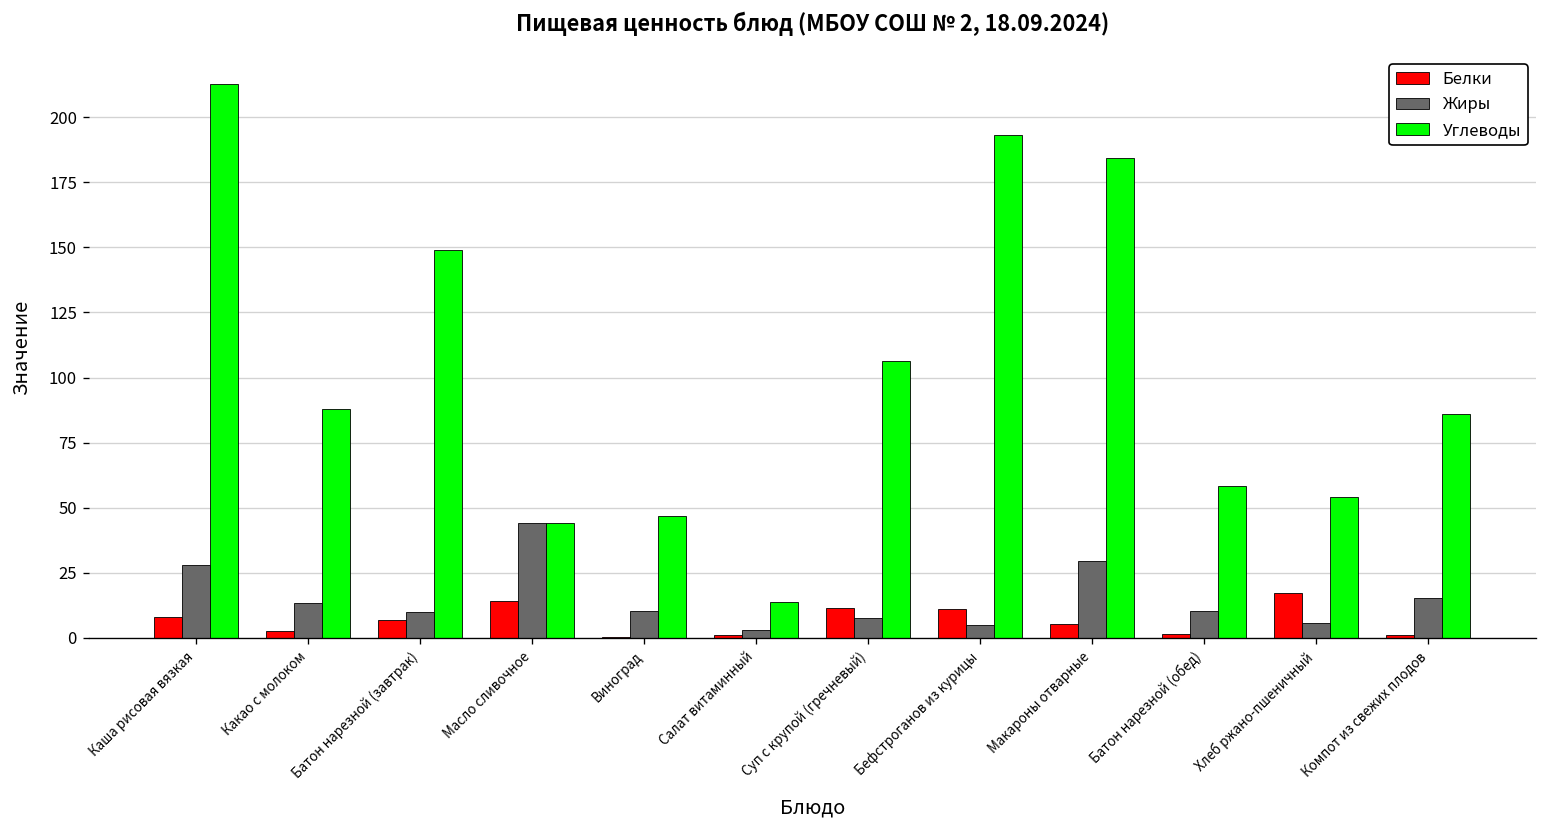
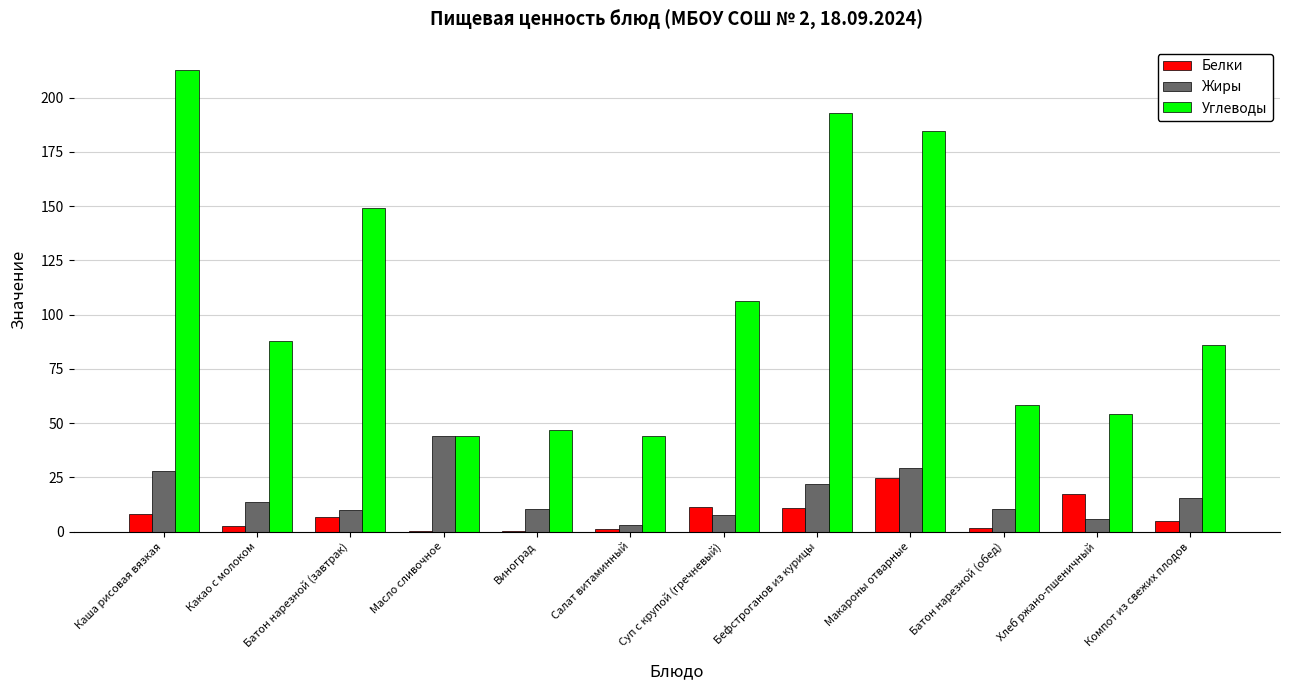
  {
    "Белки": {
      "Каша рисовая вязкая": 8,
      "Какао с молоком": 3,
      "Батон нарезной (завтрак)": 7,
-     "Масло сливочное": 14,
+     "Масло сливочное": 0,
      "Суп с крупой (гречневый)": 11,
      "Бефстроганов из курицы": 11,
-     "Макароны отварные": 6,
+     "Макароны отварные": 25,
      "Батон нарезной (обед)": 2,
      "Хлеб ржано-пшеничный": 17,
-     "Компот из свежих плодов": 1
+     "Компот из свежих плодов": 5
    },
    "Жиры": {
      "Каша рисовая вязкая": 28,
      "Какао с молоком": 14,
      "Батон нарезной (завтрак)": 10,
      "Масло сливочное": 44,
      "Виноград": 10,
      "Салат витаминный": 3,
      "Суп с крупой (гречневый)": 8,
-     "Бефстроганов из курицы": 5,
+     "Бефстроганов из курицы": 22,
      "Макароны отварные": 30,
      "Батон нарезной (обед)": 10,
      "Хлеб ржано-пшеничный": 6,
      "Компот из свежих плодов": 16
    },
    "Углеводы": {
      "Каша рисовая вязкая": 213,
      "Какао с молоком": 88,
      "Батон нарезной (завтрак)": 149,
      "Масло сливочное": 44,
      "Виноград": 47,
-     "Салат витаминный": 14,
+     "Салат витаминный": 44,
      "Суп с крупой (гречневый)": 106,
      "Бефстроганов из курицы": 193,
      "Макароны отварные": 185,
      "Батон нарезной (обед)": 58,
      "Хлеб ржано-пшеничный": 54,
      "Компот из свежих плодов": 86
    }
  }
